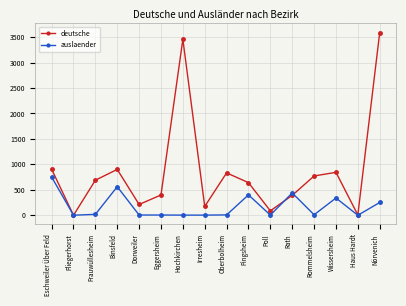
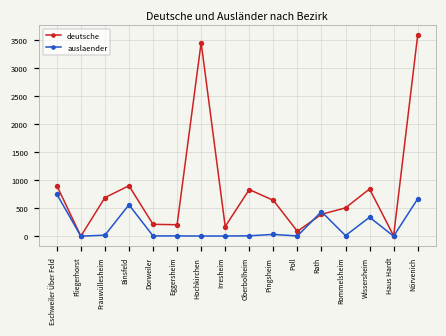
  {
    "deutsche": {
      "Eschweiler Über Feld": 900,
      "Frauwüllesheim": 700,
      "Binsfeld": 900,
      "Dorweiler": 200,
-     "Eggersheim": 400,
+     "Eggersheim": 200,
      "Hochkirchen": 3500,
      "Irresheim": 200,
      "Oberbolheim": 800,
      "Pingsheim": 600,
      "Poll": 100,
-     "Rommelsheim": 800,
+     "Rommelsheim": 500,
      "Wissersheim": 800,
      "Nörvenich": 3600
    },
    "auslaender": {
      "Eschweiler Über Feld": 800,
      "Frauwüllesheim": 0,
      "Binsfeld": 600,
      "Dorweiler": 0,
      "Eggersheim": 0,
      "Hochkirchen": 0,
      "Irresheim": 0,
      "Oberbolheim": 0,
-     "Pingsheim": 400,
+     "Pingsheim": 0,
      "Poll": 0,
      "Rommelsheim": 0,
      "Wissersheim": 300,
-     "Nörvenich": 300
+     "Nörvenich": 700
    }
  }
